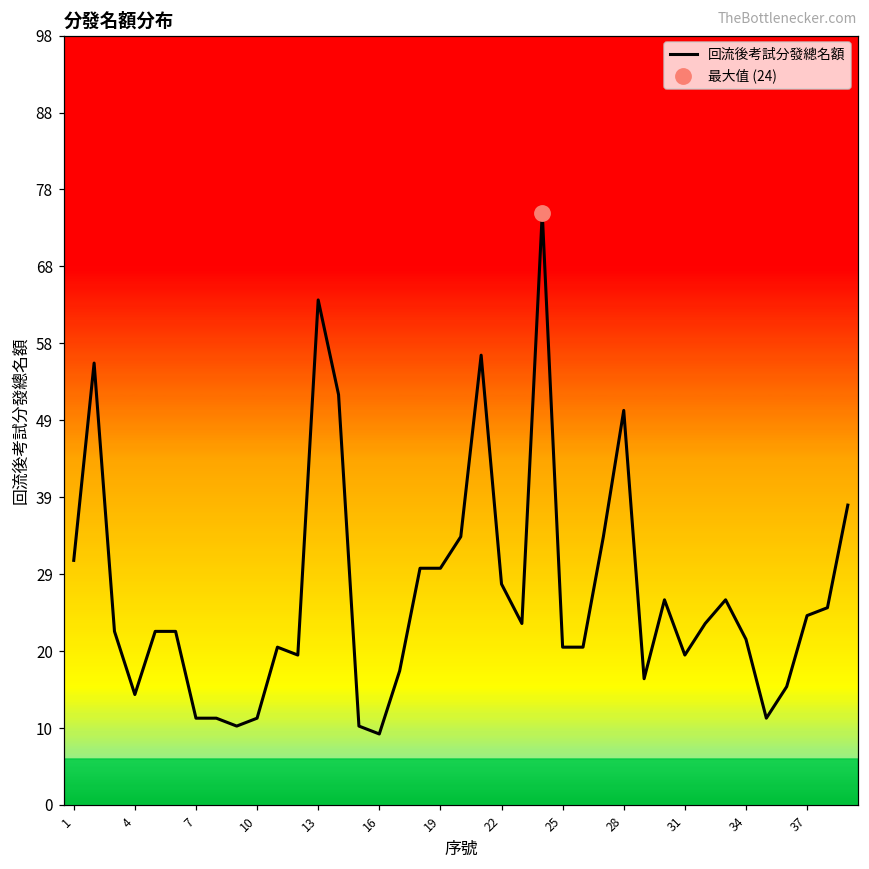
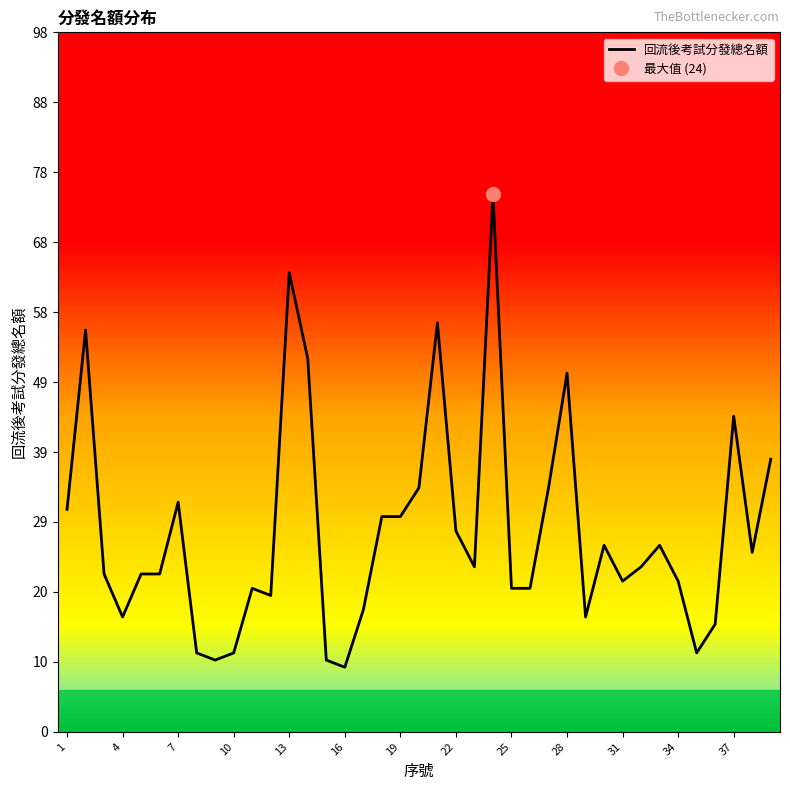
  {
    "回流後考試分發總名額": {
      "1": 31,
-     "4": 14,
-     "7": 11,
+     "4": 16,
+     "7": 32,
      "10": 11,
      "13": 64,
      "16": 9,
      "19": 30,
      "22": 28,
      "25": 20,
      "28": 50,
-     "31": 19,
+     "31": 21,
      "34": 21,
-     "37": 24
+     "37": 44
    }
  }
